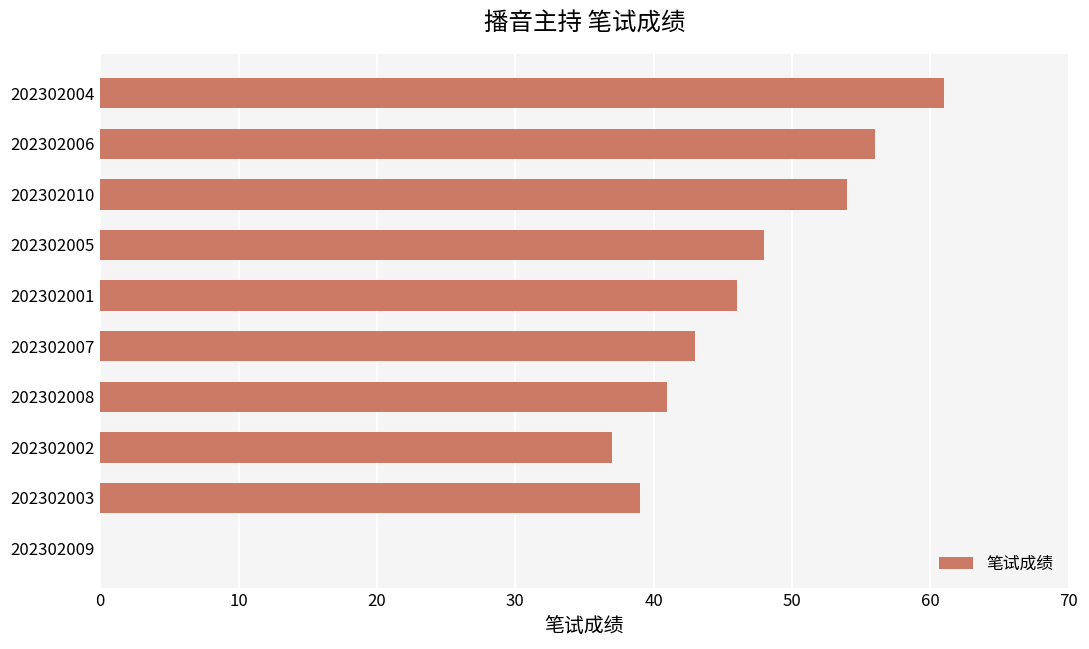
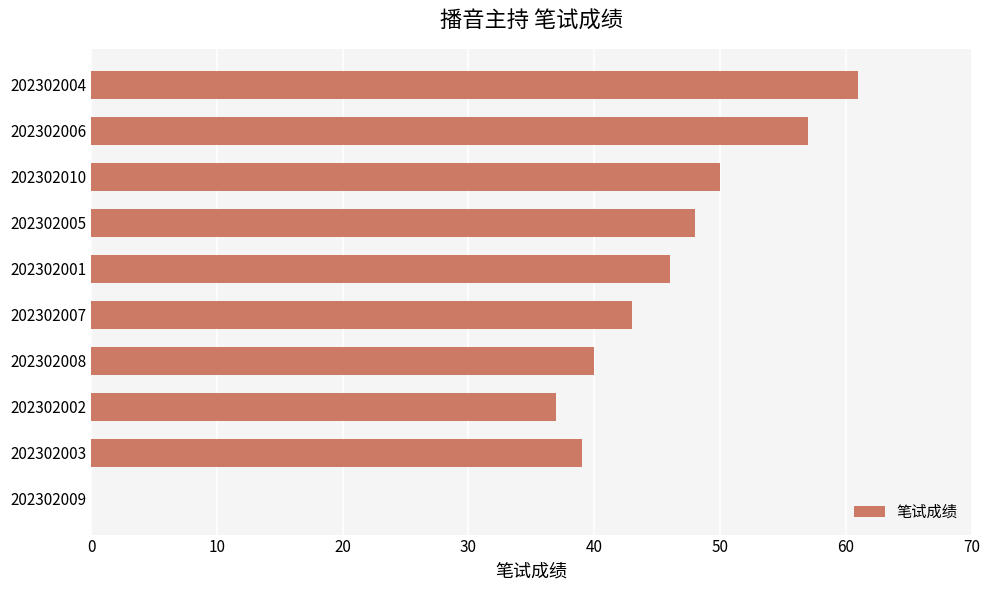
  {
    "202302004": 61,
-   "202302006": 56,
-   "202302010": 54,
+   "202302006": 57,
+   "202302010": 50,
    "202302005": 48,
    "202302001": 46,
    "202302007": 43,
-   "202302008": 41,
+   "202302008": 40,
    "202302002": 37,
    "202302003": 39,
    "202302009": 0
  }
